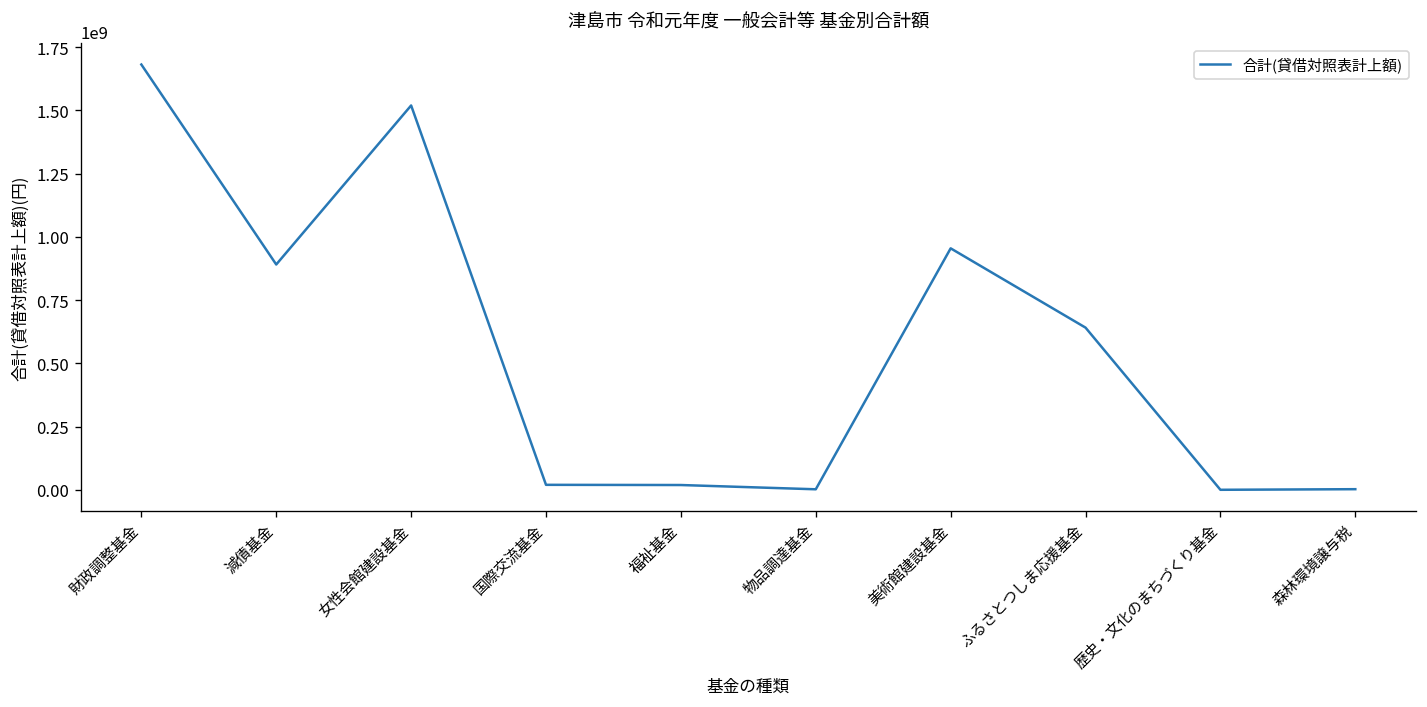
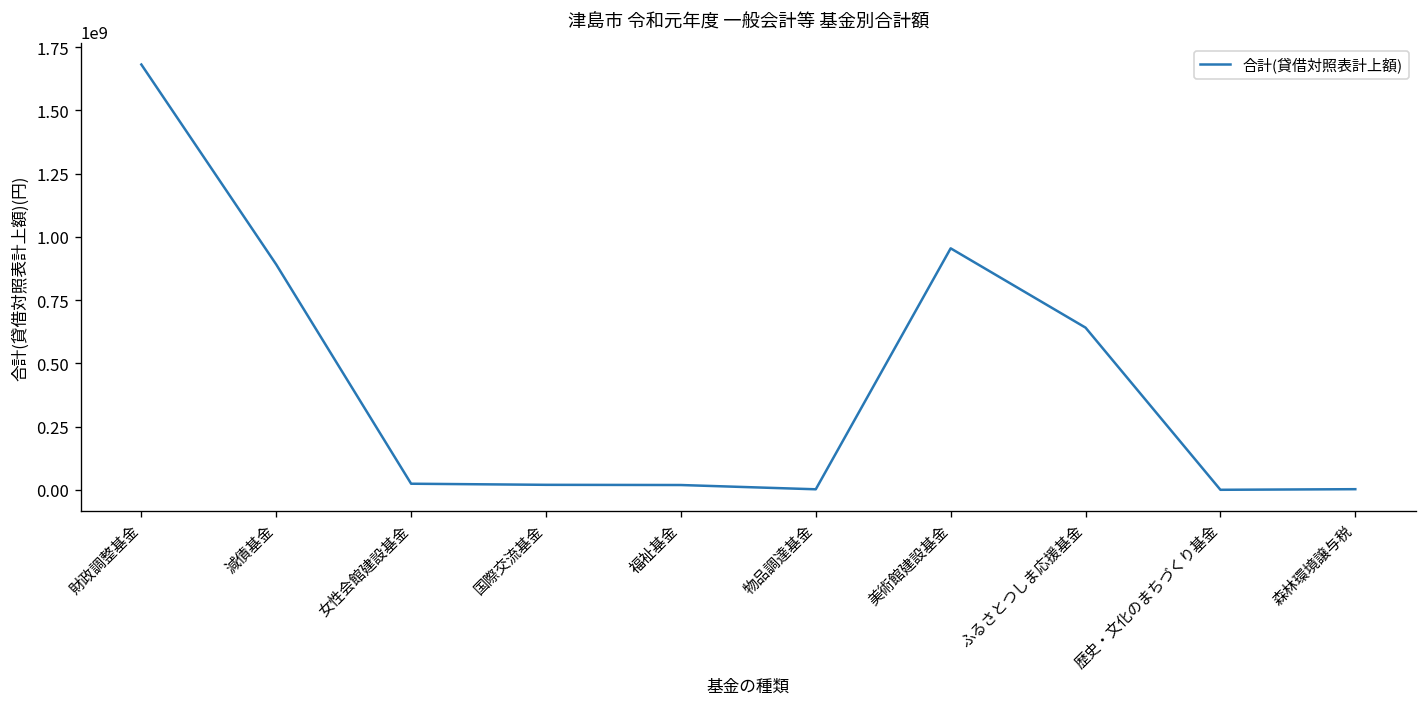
  {
    "財政調整基金": 1680000000,
    "減債基金": 890000000,
-   "女性会館建設基金": 1520000000,
+   "女性会館建設基金": 20000000,
    "国際交流基金": 20000000,
    "福祉基金": 20000000,
    "物品調達基金": 0,
    "美術館建設基金": 950000000,
    "ふるさとつしま応援基金": 640000000,
    "歴史・文化のまちづくり基金": 0,
    "森林環境譲与税": 0
  }
